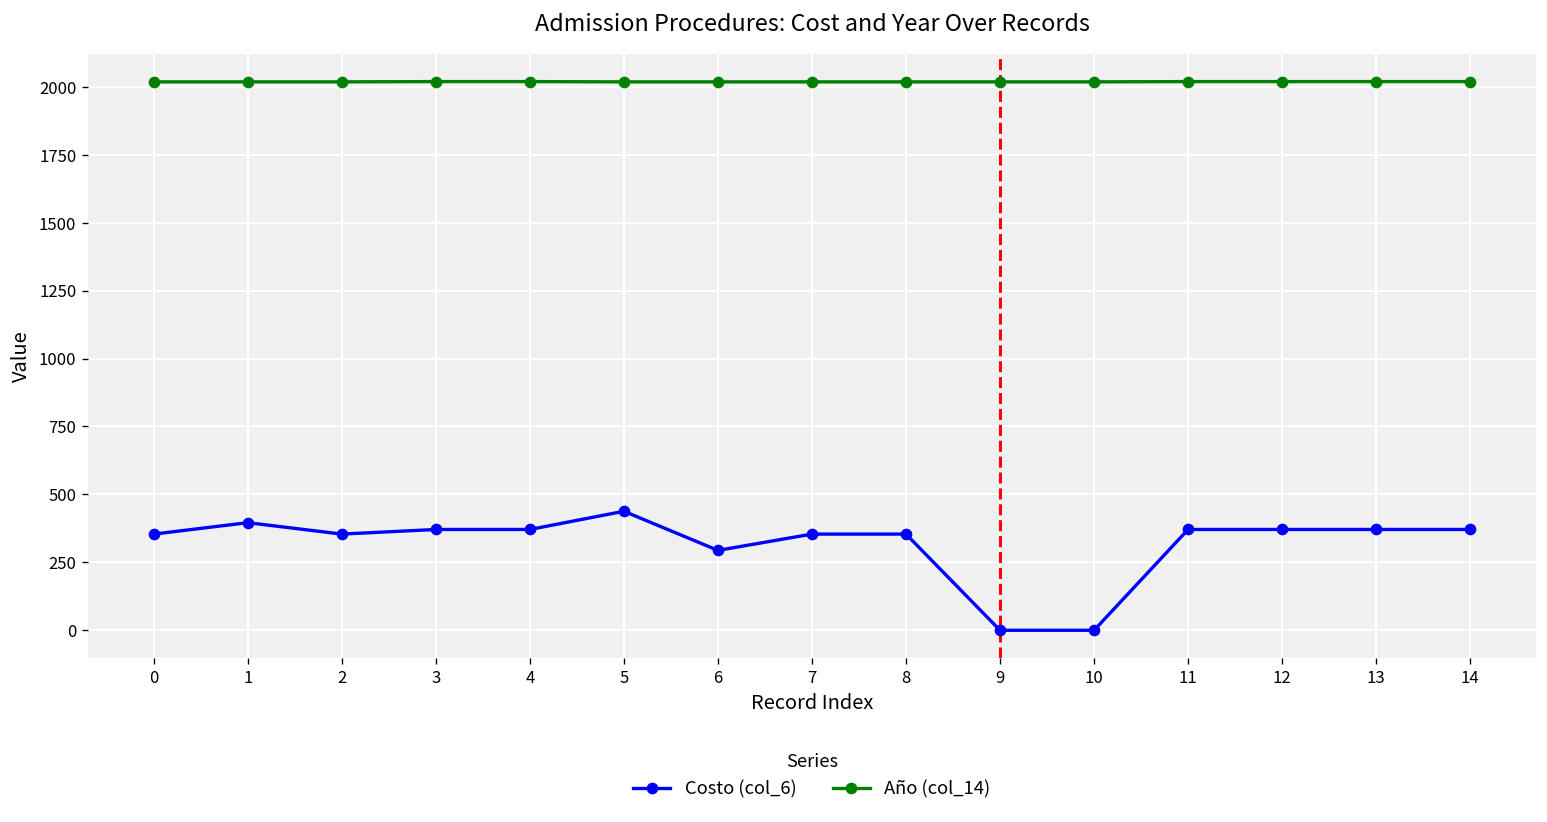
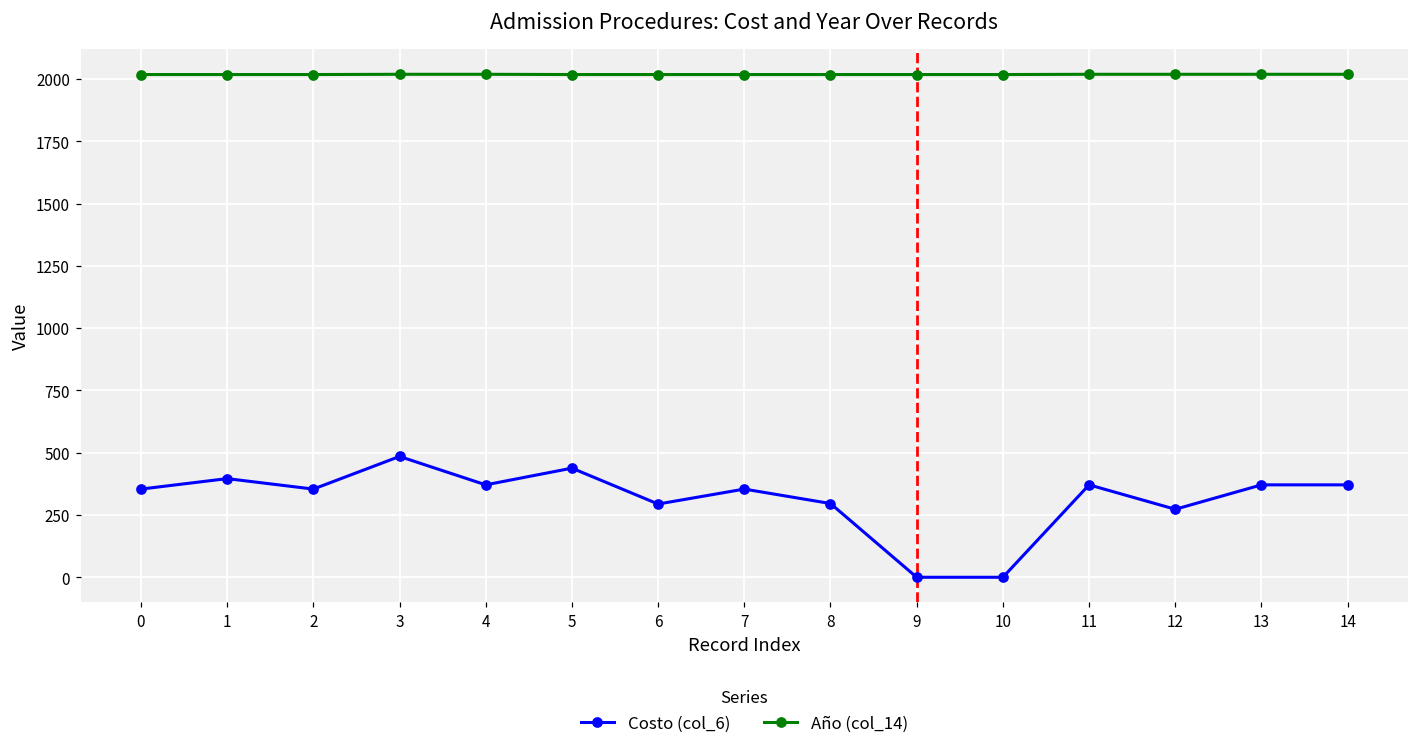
  {
    "Costo (col_6)": {
      "0": 350,
      "1": 400,
      "2": 350,
-     "3": 370,
+     "3": 490,
      "4": 370,
      "5": 440,
      "6": 290,
      "7": 350,
-     "8": 350,
+     "8": 300,
      "9": 0,
      "10": 0,
      "11": 370,
-     "12": 370,
+     "12": 270,
      "13": 370,
      "14": 370
    },
    "Año (col_14)": {
      "0": 2020,
      "1": 2020,
      "2": 2020,
      "3": 2020,
      "4": 2020,
      "5": 2020,
      "6": 2020,
      "7": 2020,
      "8": 2020,
      "9": 2020,
      "10": 2020,
      "11": 2020,
      "12": 2020,
      "13": 2020,
      "14": 2020
    }
  }
